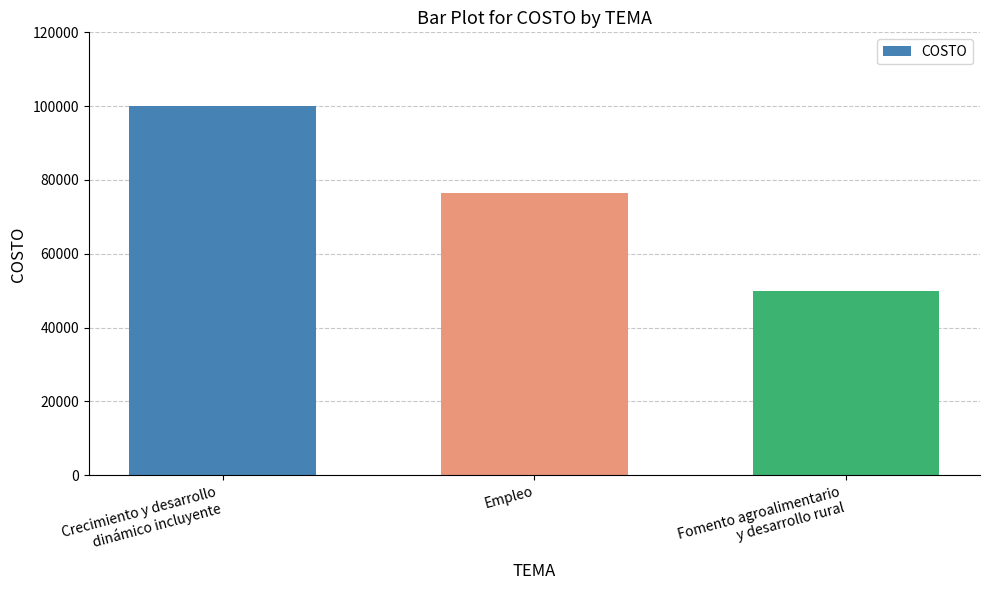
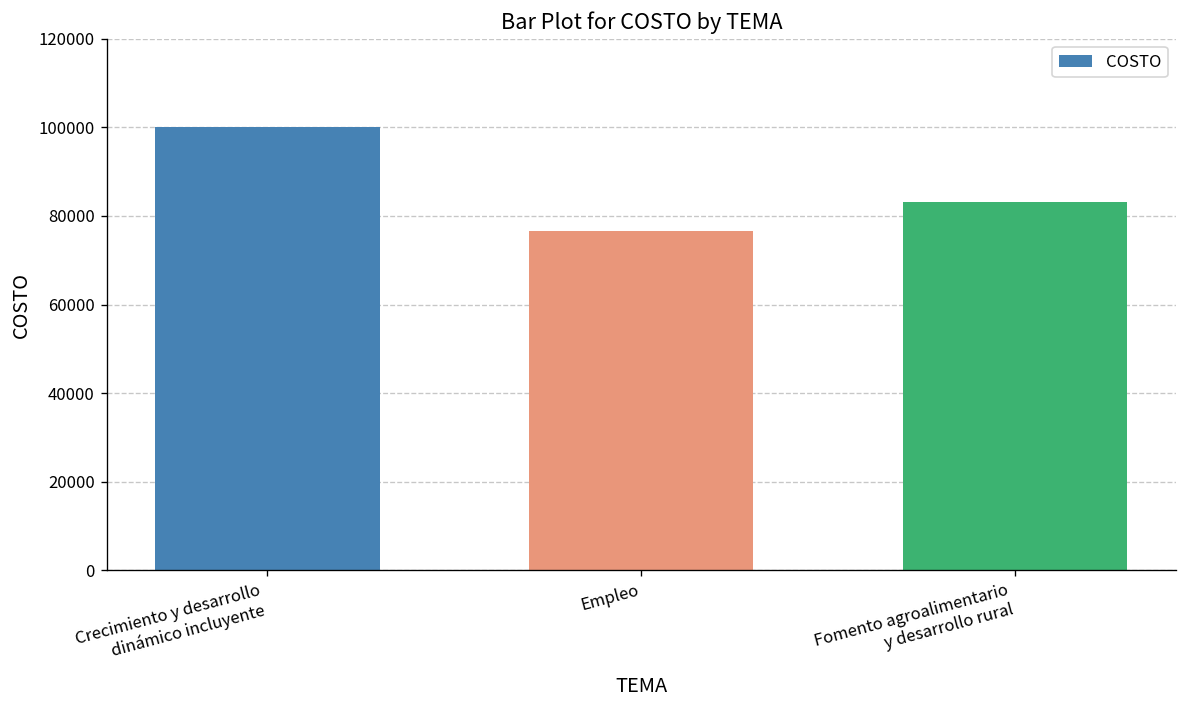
  {
    "Crecimiento y desarrollo dinámico incluyente": 100000,
    "Empleo": 77000,
-   "Fomento agroalimentario y desarrollo rural": 50000
+   "Fomento agroalimentario y desarrollo rural": 83000
  }
